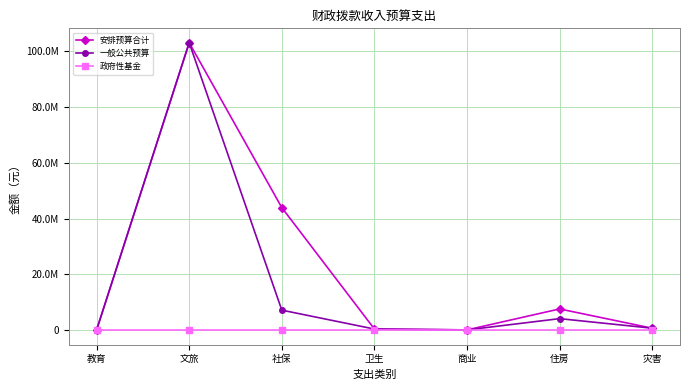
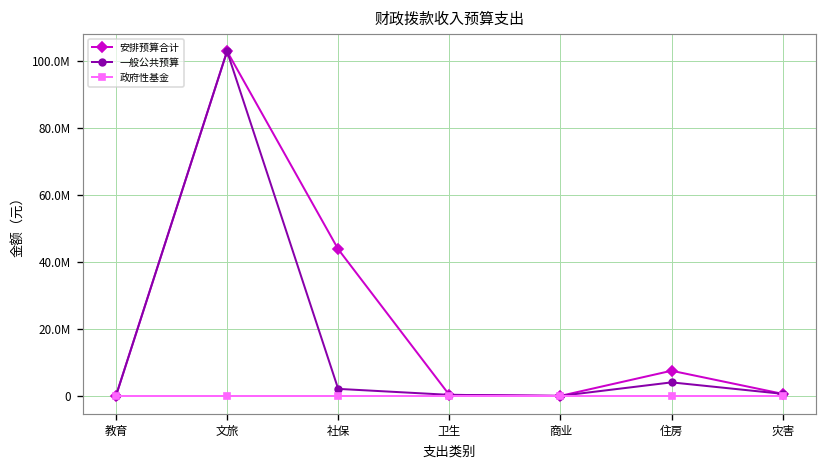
  {
    "安排预算合计": {
      "社保": 44000000,
      "住房": 8000000
    },
    "一般公共预算": {
-     "社保": 7000000,
+     "社保": 2000000,
      "住房": 4000000
    },
    "政府性基金": {
      "文旅": 0,
      "社保": 0,
      "住房": 0
    }
  }
